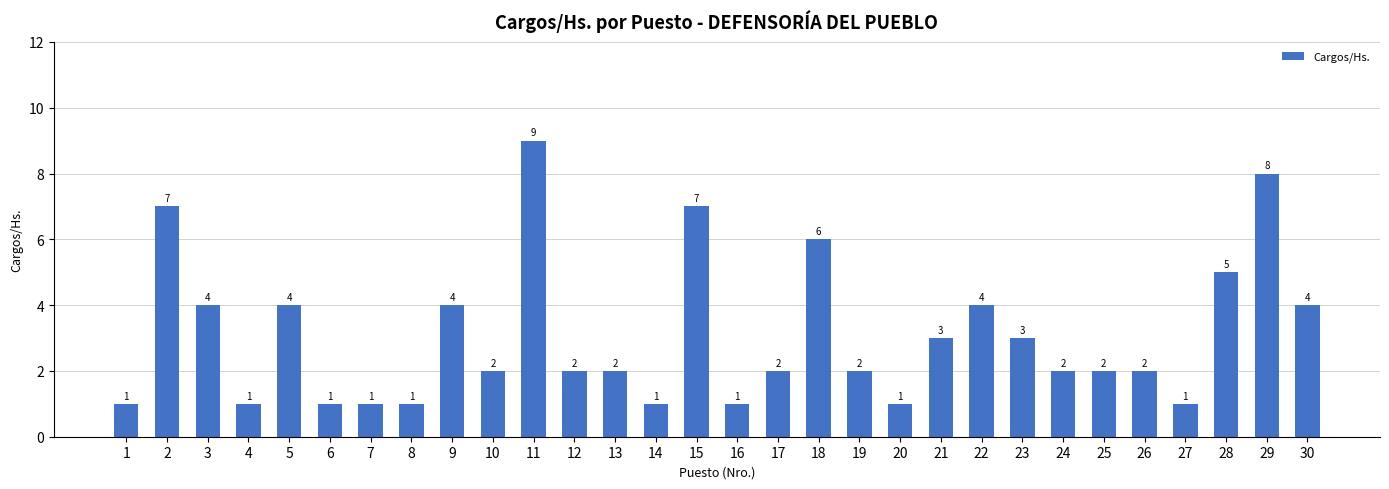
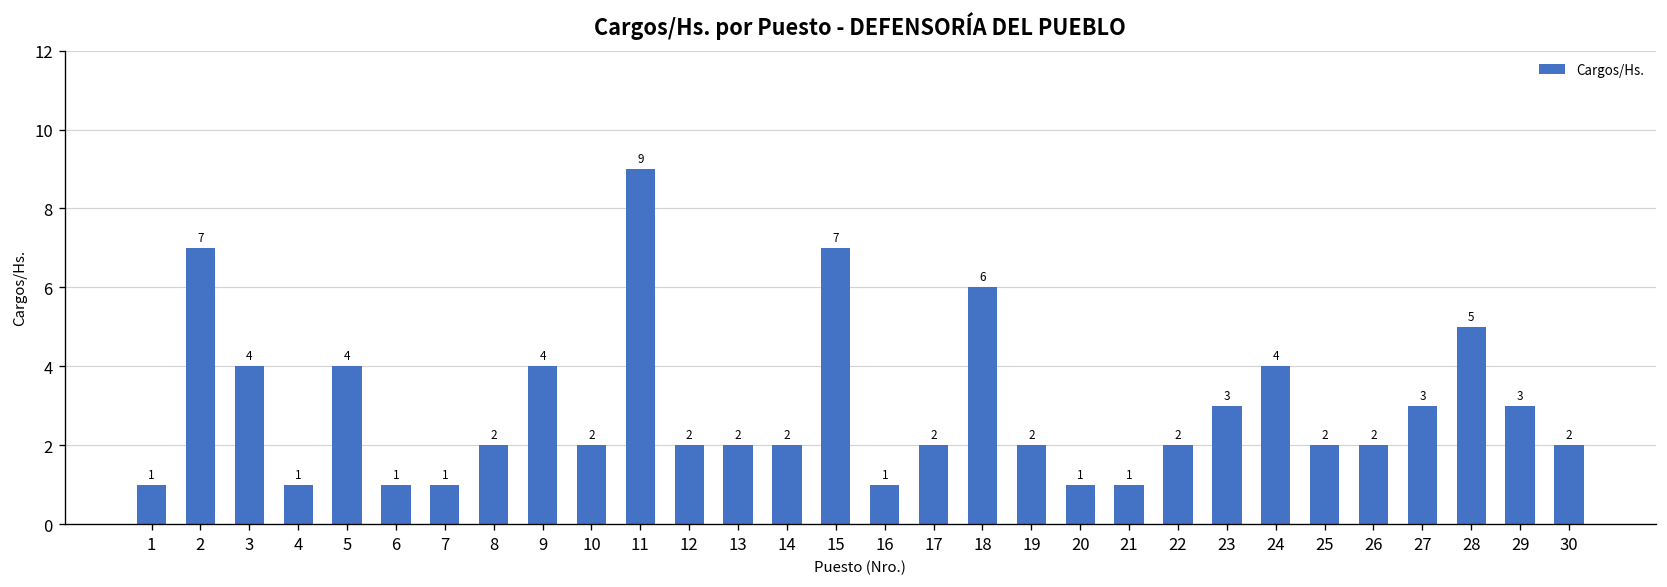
  {
    "1": 1,
    "2": 7,
    "3": 4,
    "4": 1,
    "5": 4,
    "6": 1,
    "7": 1,
-   "8": 1,
+   "8": 2,
    "9": 4,
    "10": 2,
    "11": 9,
    "12": 2,
    "13": 2,
-   "14": 1,
+   "14": 2,
    "15": 7,
    "16": 1,
    "17": 2,
    "18": 6,
    "19": 2,
    "20": 1,
-   "21": 3,
-   "22": 4,
+   "21": 1,
+   "22": 2,
    "23": 3,
-   "24": 2,
+   "24": 4,
    "25": 2,
    "26": 2,
-   "27": 1,
+   "27": 3,
    "28": 5,
-   "29": 8,
-   "30": 4
+   "29": 3,
+   "30": 2
  }
